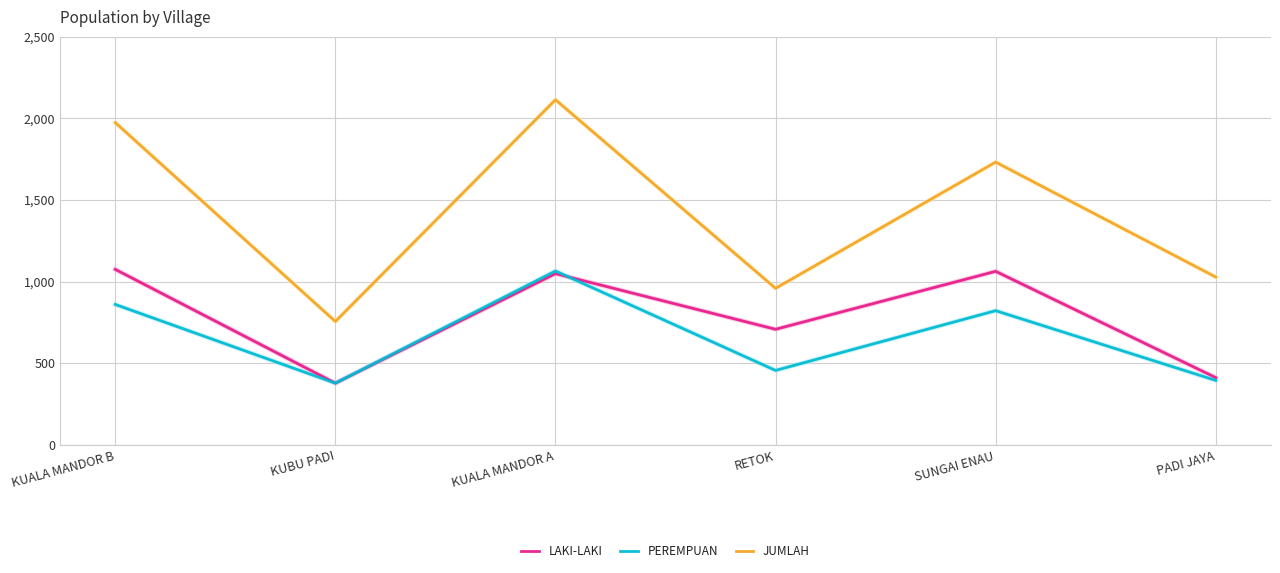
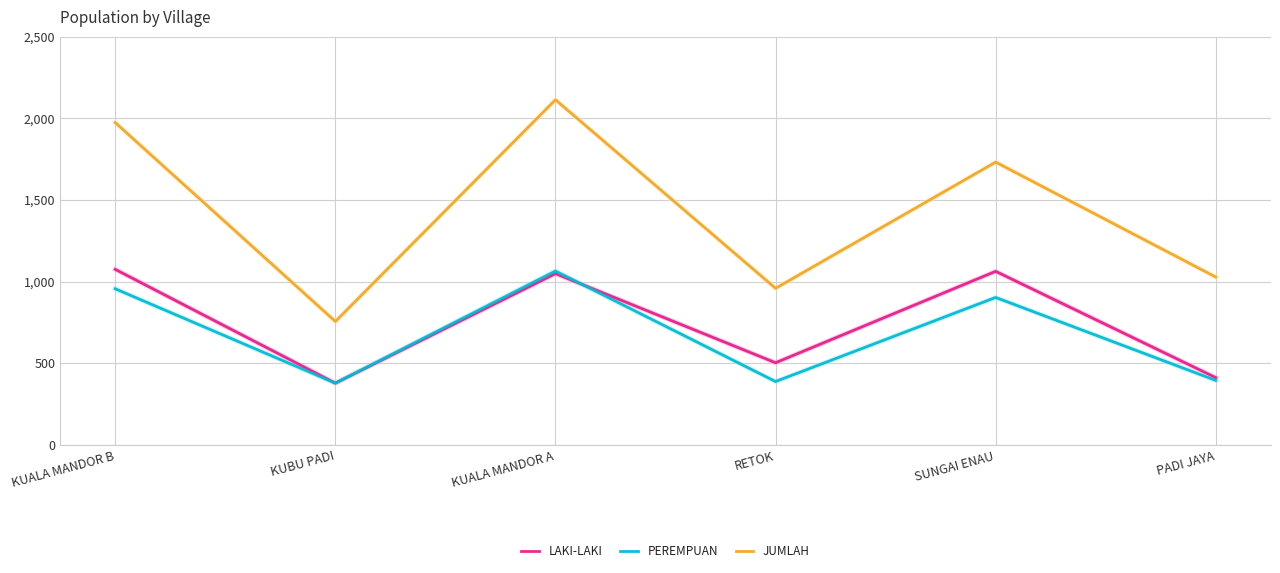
  {
    "LAKI-LAKI": {
      "KUALA MANDOR B": "1,080",
      "KUALA MANDOR A": "1,050",
-     "RETOK": "710",
+     "RETOK": "500",
      "SUNGAI ENAU": "1,060",
      "PADI JAYA": "410"
    },
    "PEREMPUAN": {
-     "KUALA MANDOR B": "860",
+     "KUALA MANDOR B": "960",
      "KUALA MANDOR A": "1,070",
-     "RETOK": "460",
-     "SUNGAI ENAU": "820",
+     "RETOK": "390",
+     "SUNGAI ENAU": "900",
      "PADI JAYA": "400"
    },
    "JUMLAH": {
      "KUALA MANDOR B": "1,970",
      "KUBU PADI": "760",
      "KUALA MANDOR A": "2,110",
      "RETOK": "960",
      "SUNGAI ENAU": "1,730",
      "PADI JAYA": "1,030"
    }
  }
